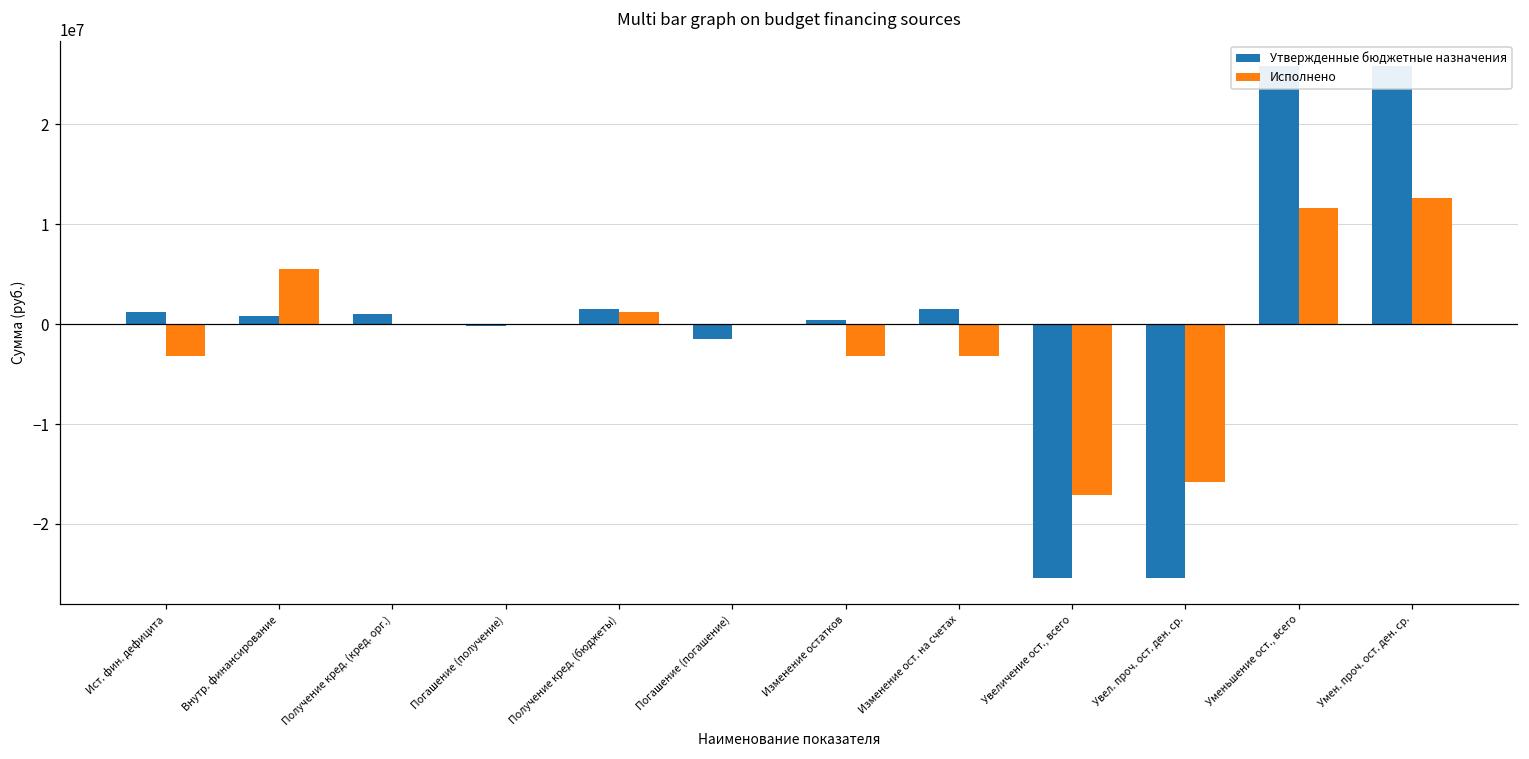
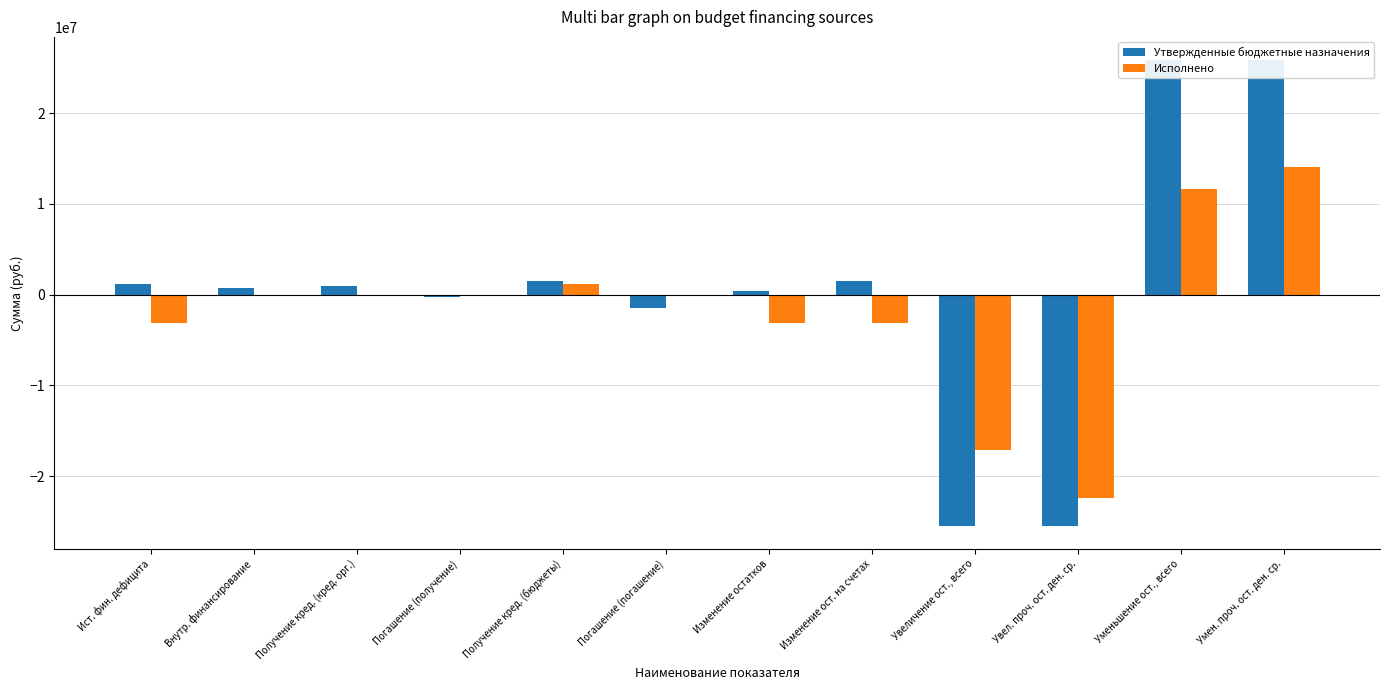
  {
    "Утвержденные бюджетные назначения": {
      "Ист. фин. дефицита": 1000000,
      "Внутр. финансирование": 1000000,
      "Получение кред. (кред. орг.)": 1000000,
      "Получение кред. (бюджеты)": 2000000,
      "Погашение (погашение)": -2000000,
      "Изменение остатков": 0,
      "Изменение ост. на счетах": 2000000,
      "Увеличение ост., всего": -25000000,
      "Увел. проч. ост. ден. ср.": -25000000
    },
    "Исполнено": {
      "Ист. фин. дефицита": -3000000,
-     "Внутр. финансирование": 6000000,
+     "Внутр. финансирование": 0,
      "Получение кред. (кред. орг.)": 0,
      "Погашение (получение)": 0,
      "Получение кред. (бюджеты)": 1000000,
      "Погашение (погашение)": 0,
      "Изменение остатков": -3000000,
      "Изменение ост. на счетах": -3000000,
      "Увеличение ост., всего": -17000000,
-     "Увел. проч. ост. ден. ср.": -16000000,
+     "Увел. проч. ост. ден. ср.": -22000000,
      "Уменьшение ост., всего": 12000000,
-     "Умен. проч. ост. ден. ср.": 13000000
+     "Умен. проч. ост. ден. ср.": 14000000
    }
  }
